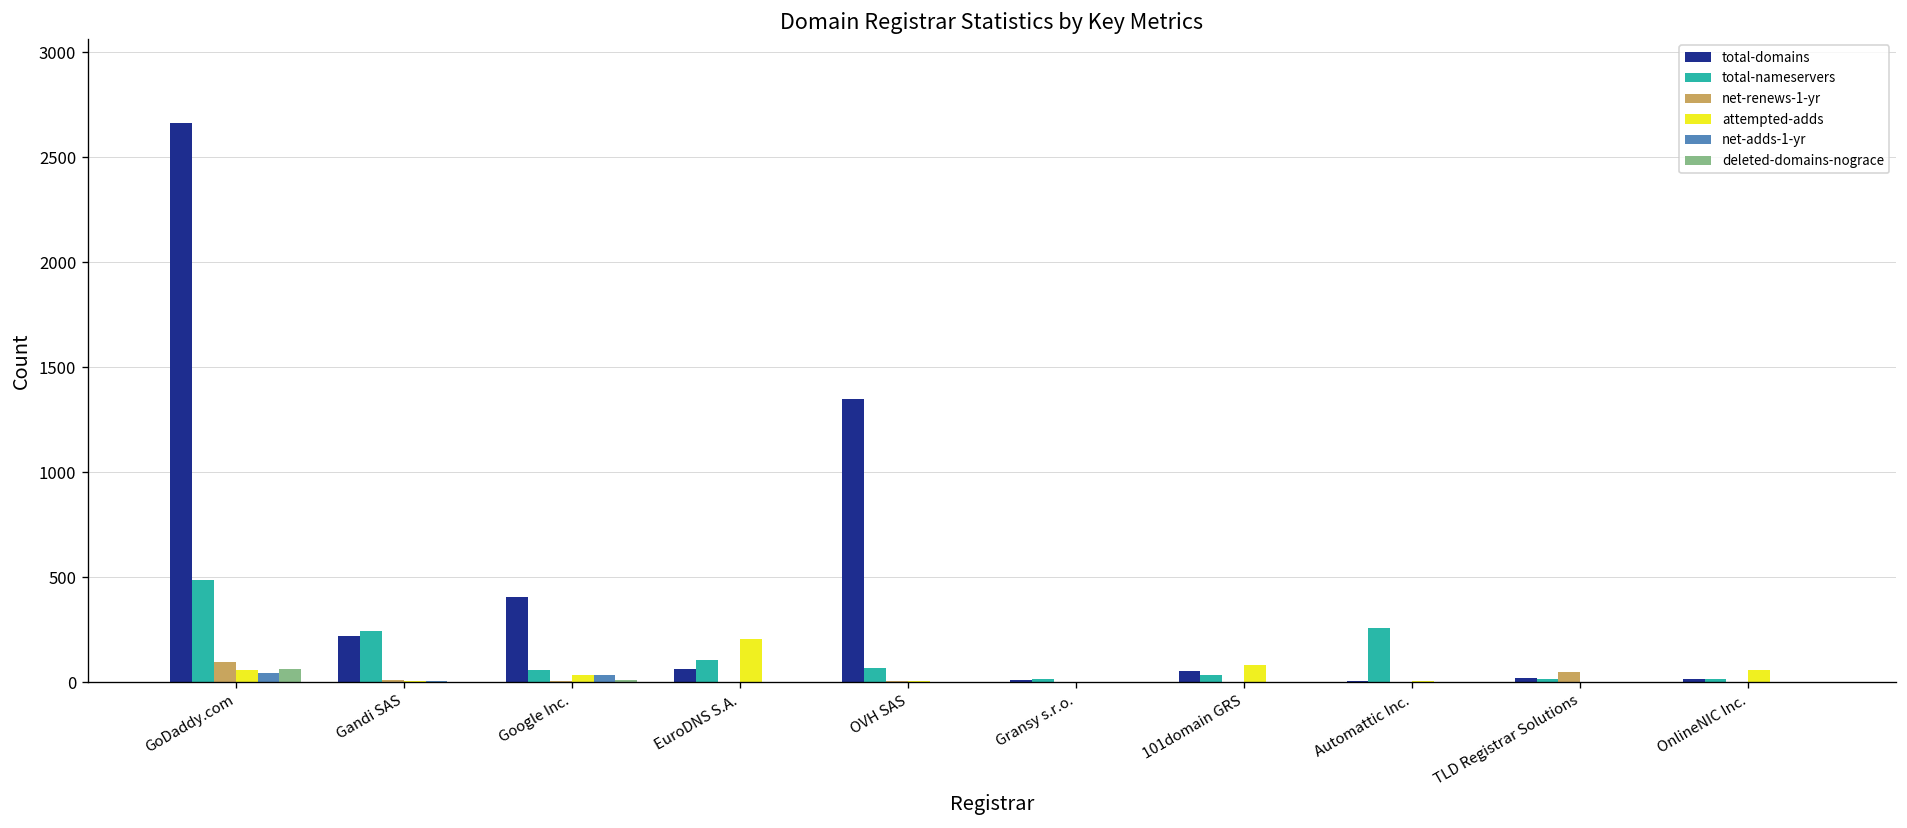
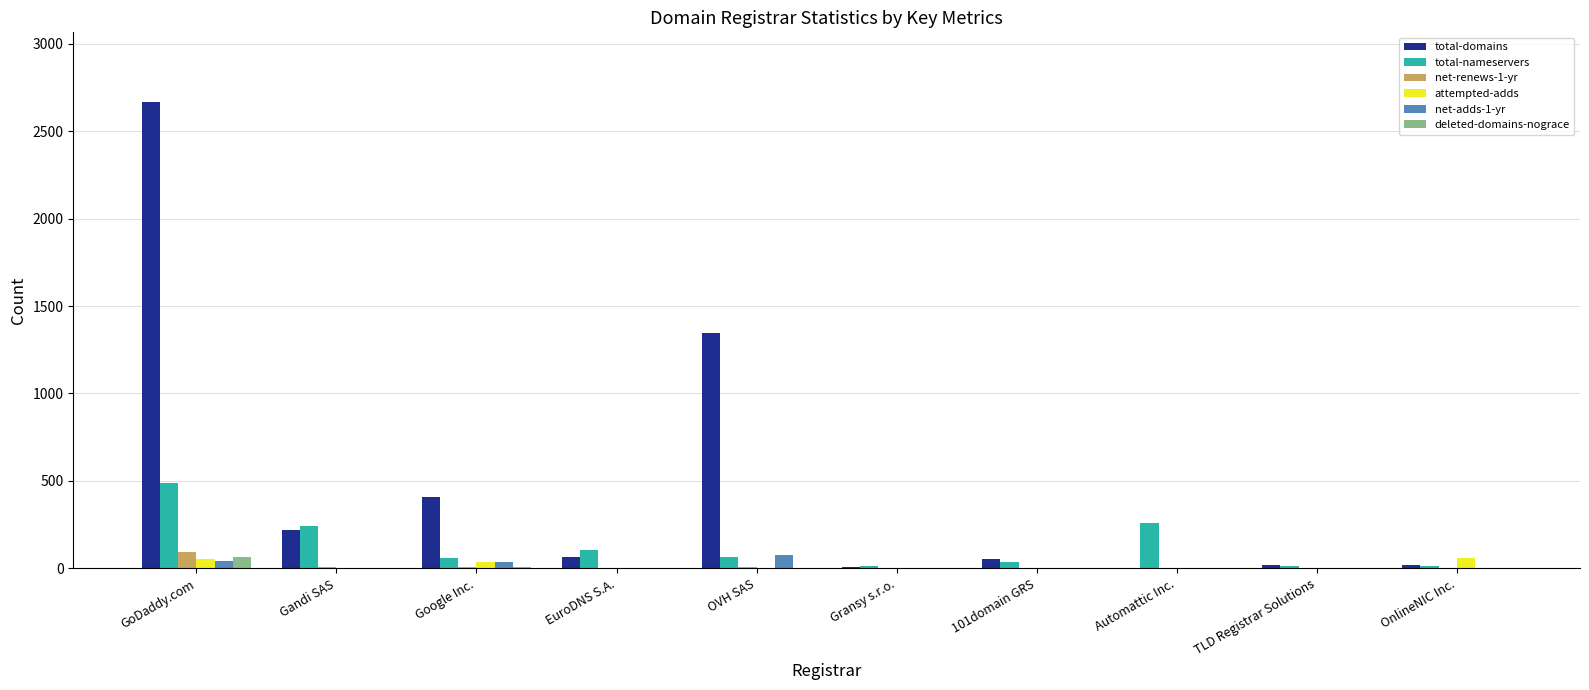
  {
    "total-domains": {
      "GoDaddy.com": 2670,
      "Gandi SAS": 220,
      "Google Inc.": 410,
      "EuroDNS S.A.": 60,
      "OVH SAS": 1350,
      "101domain GRS": 50,
      "TLD Registrar Solutions": 20,
      "OnlineNIC Inc.": 20
    },
    "total-nameservers": {
      "GoDaddy.com": 490,
      "Gandi SAS": 250,
      "Google Inc.": 60,
      "EuroDNS S.A.": 100,
      "OVH SAS": 70,
      "101domain GRS": 30,
      "Automattic Inc.": 260,
      "TLD Registrar Solutions": 20
    },
    "net-renews-1-yr": {
      "GoDaddy.com": 100,
      "EuroDNS S.A.": 0,
      "101domain GRS": 0,
      "Automattic Inc.": 0,
-     "TLD Registrar Solutions": 50,
+     "TLD Registrar Solutions": 0,
      "OnlineNIC Inc.": 0
    },
    "attempted-adds": {
      "GoDaddy.com": 60,
      "Google Inc.": 40,
-     "EuroDNS S.A.": 200,
-     "101domain GRS": 80,
+     "EuroDNS S.A.": 0,
+     "101domain GRS": 0,
      "TLD Registrar Solutions": 0,
      "OnlineNIC Inc.": 60
    },
    "net-adds-1-yr": {
      "GoDaddy.com": 40,
      "Google Inc.": 40,
-     "OVH SAS": 0,
+     "OVH SAS": 80,
      "101domain GRS": 0,
      "TLD Registrar Solutions": 0,
      "OnlineNIC Inc.": 0
    },
    "deleted-domains-nograce": {
      "GoDaddy.com": 60,
      "EuroDNS S.A.": 0,
      "Automattic Inc.": 0,
      "OnlineNIC Inc.": 0
    }
  }
